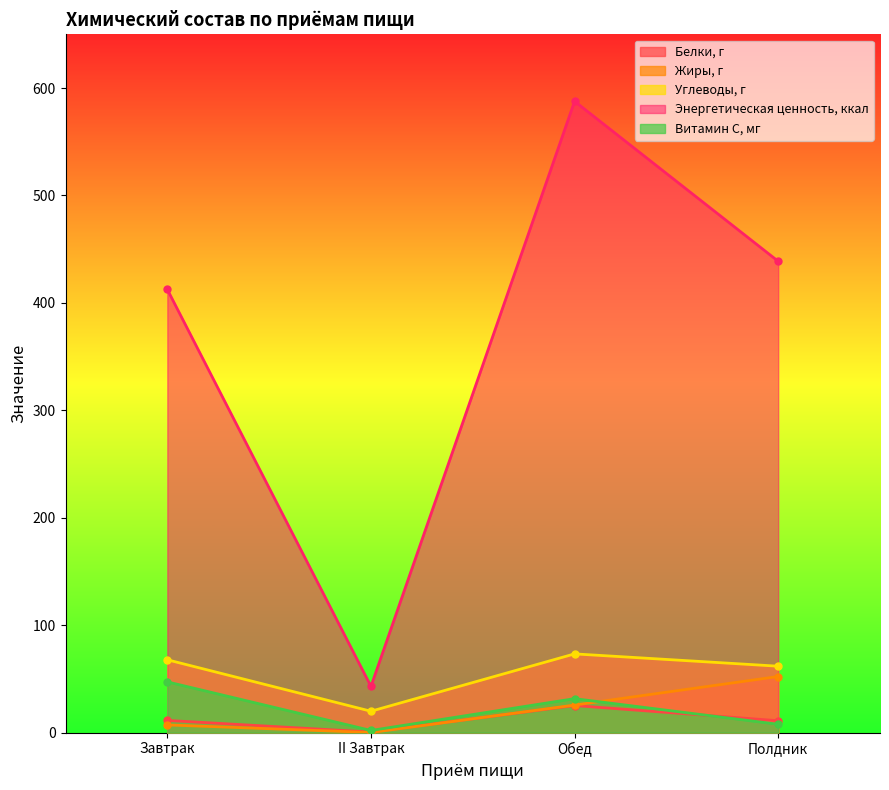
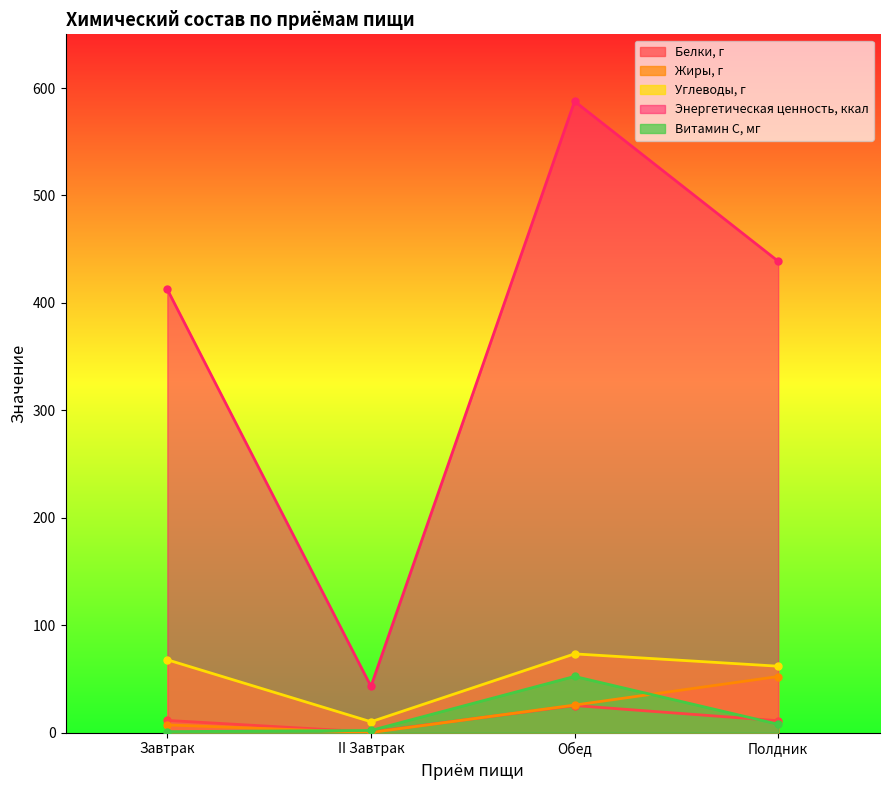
  {
    "Жиры, г": {
      "Завтрак": 7,
      "Полдник": 52
    },
    "Углеводы, г": {
      "Завтрак": 68,
-     "II Завтрак": 20,
+     "II Завтрак": 10,
      "Обед": 73,
      "Полдник": 62
    },
    "Витамин С, мг": {
-     "Завтрак": 47,
-     "Обед": 32,
+     "Завтрак": 1,
+     "Обед": 52,
      "Полдник": 8
    }
  }
